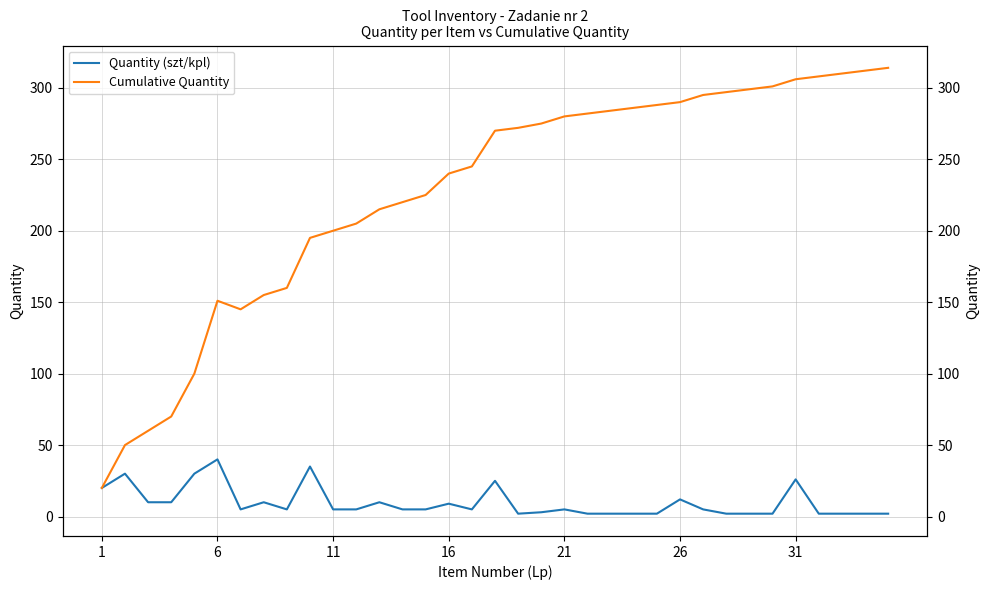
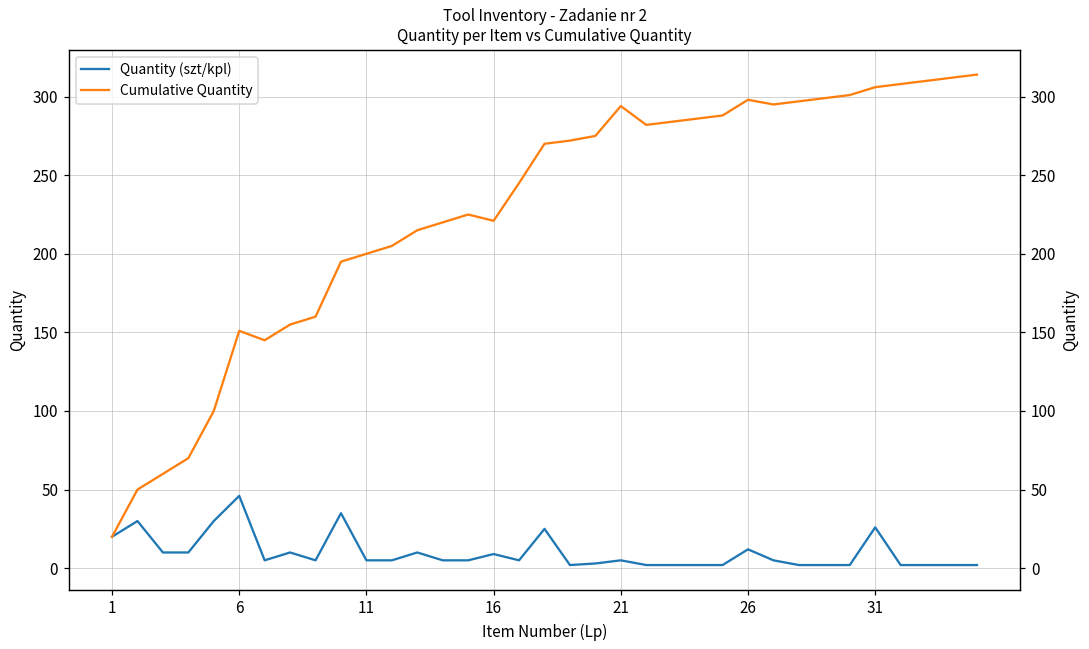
  {
    "Quantity (szt/kpl)": {
-     "6": 40,
+     "6": 46,
      "11": 5,
      "16": 9,
      "21": 5,
      "26": 12,
      "31": 26
    },
    "Cumulative Quantity": {
      "6": 151,
      "11": 200,
-     "16": 240,
-     "21": 280,
-     "26": 290,
+     "16": 221,
+     "21": 294,
+     "26": 298,
      "31": 306
    }
  }
